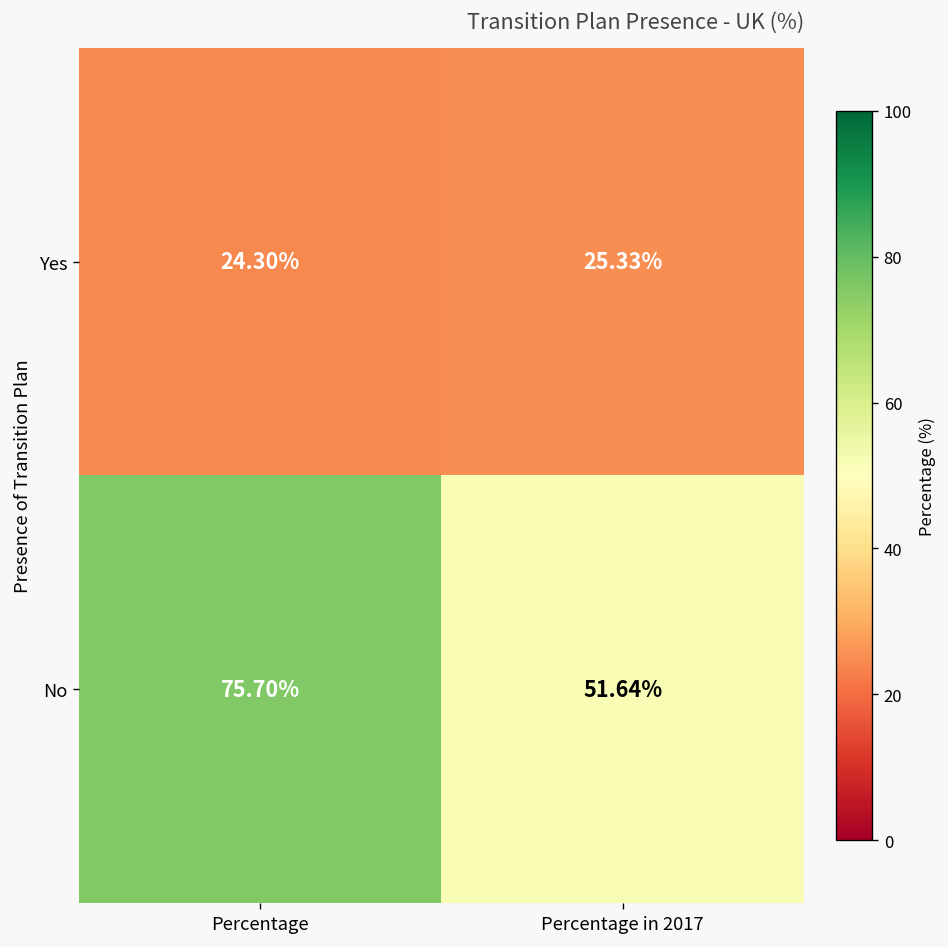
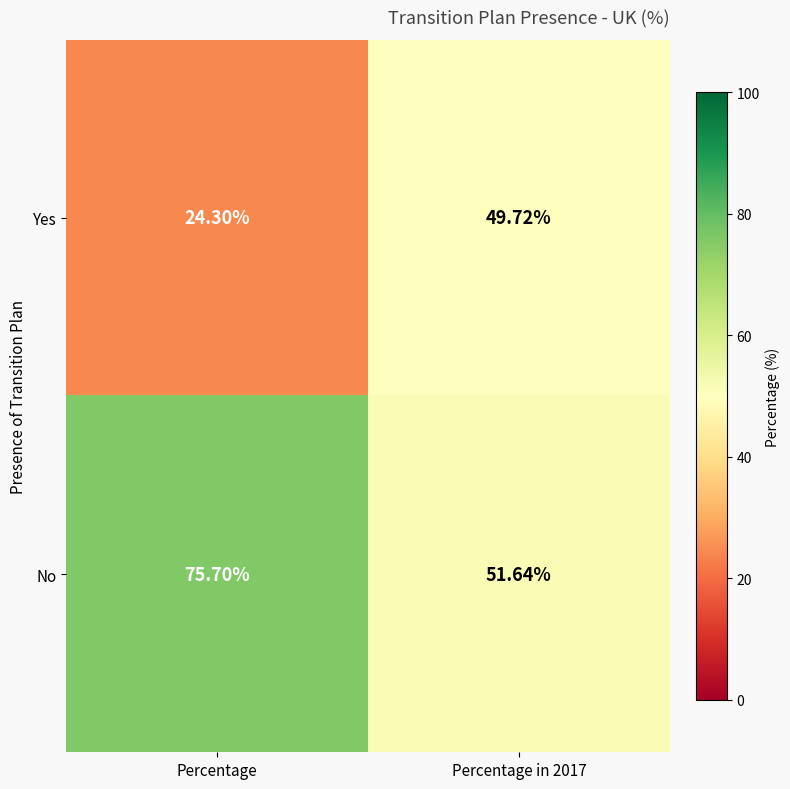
  {
    "Yes": {
      "Percentage": "24.30%",
-     "Percentage in 2017": "25.33%"
+     "Percentage in 2017": "49.72%"
    },
    "No": {
      "Percentage": "75.70%",
      "Percentage in 2017": "51.64%"
    }
  }
